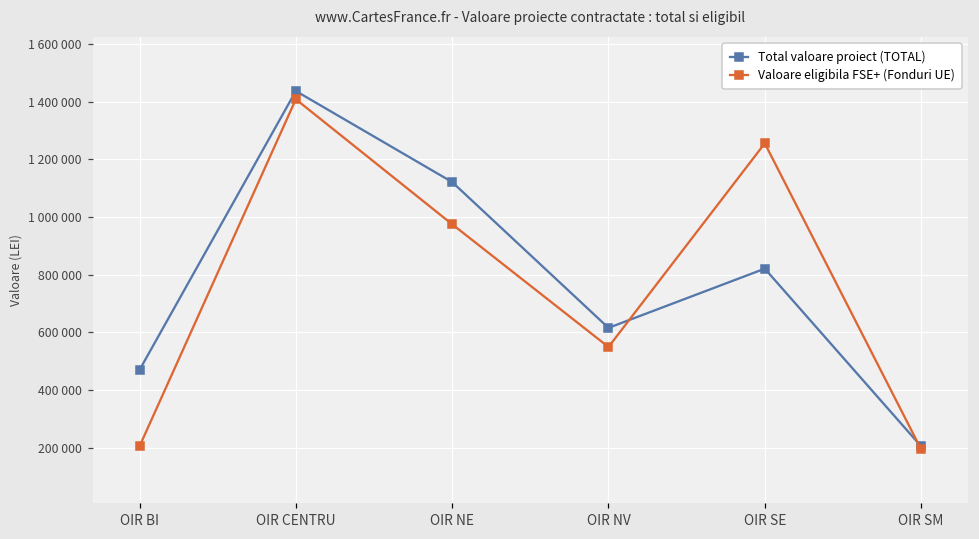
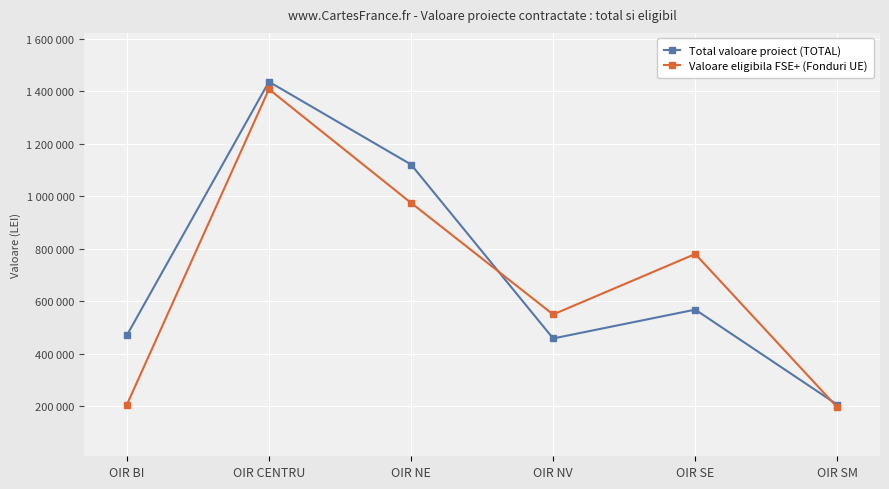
  {
    "Total valoare proiect (TOTAL)": {
      "OIR BI": 470000,
      "OIR CENTRU": 1440000,
      "OIR NE": 1120000,
-     "OIR NV": 620000,
-     "OIR SE": 820000,
+     "OIR NV": 460000,
+     "OIR SE": 570000,
      "OIR SM": 210000
    },
    "Valoare eligibila FSE+ (Fonduri UE)": {
      "OIR BI": 210000,
      "OIR CENTRU": 1410000,
      "OIR NE": 970000,
      "OIR NV": 550000,
-     "OIR SE": 1260000,
+     "OIR SE": 780000,
      "OIR SM": 190000
    }
  }
